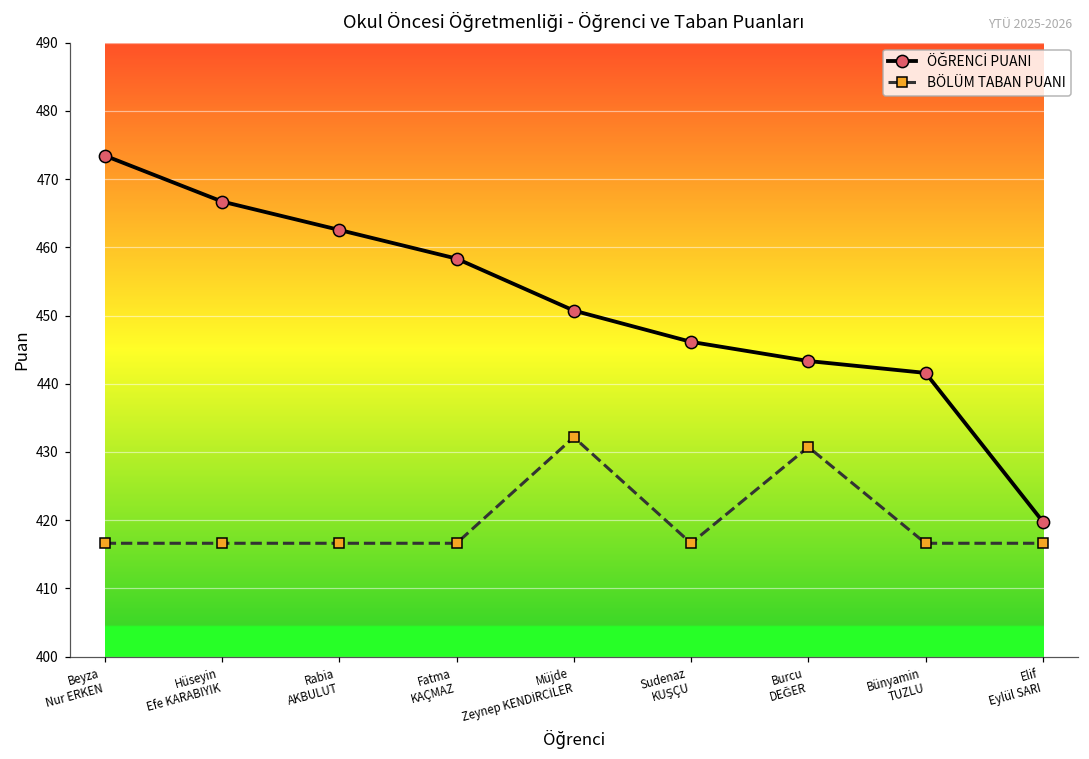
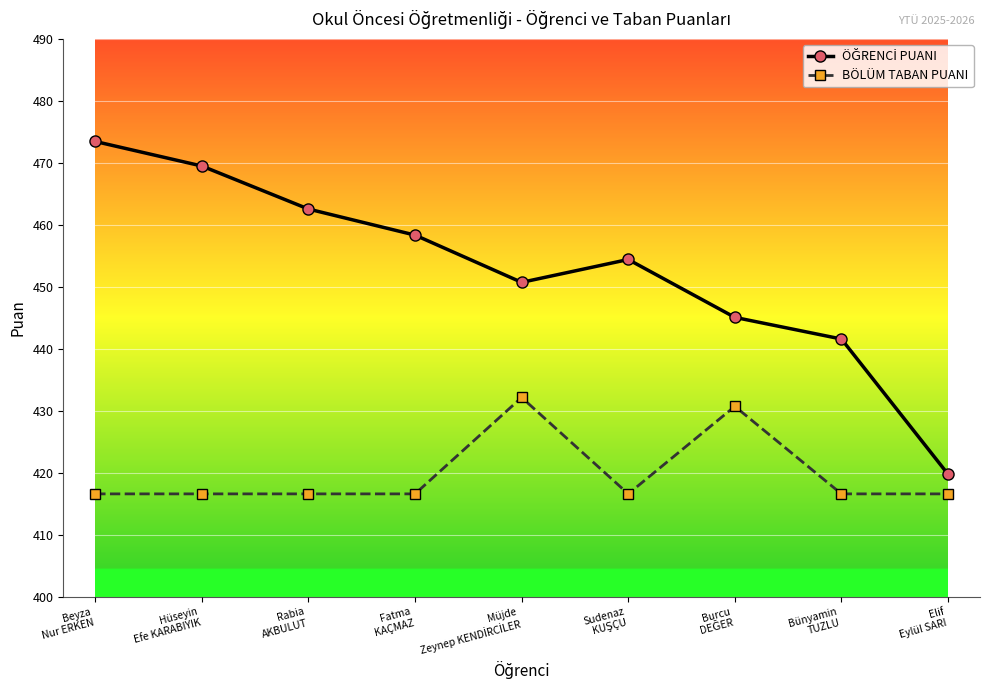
  {
    "ÖĞRENCİ PUANI": {
      "Beyza Nur ERKEN": 473,
-     "Hüseyin Efe KARABIYIK": 467,
+     "Hüseyin Efe KARABIYIK": 469,
      "Rabia AKBULUT": 463,
      "Fatma KAÇMAZ": 458,
      "Müjde Zeynep KENDİRCİLER": 451,
-     "Sudenaz KUŞÇU": 446,
-     "Burcu DEĞER": 443,
+     "Sudenaz KUŞÇU": 454,
+     "Burcu DEĞER": 445,
      "Bünyamin TUZLU": 442,
      "Elif Eylül SARI": 420
    },
    "BÖLÜM TABAN PUANI": {
      "Beyza Nur ERKEN": 417,
      "Hüseyin Efe KARABIYIK": 417,
      "Rabia AKBULUT": 417,
      "Fatma KAÇMAZ": 417,
      "Müjde Zeynep KENDİRCİLER": 432,
      "Sudenaz KUŞÇU": 417,
      "Burcu DEĞER": 431,
      "Bünyamin TUZLU": 417,
      "Elif Eylül SARI": 417
    }
  }
